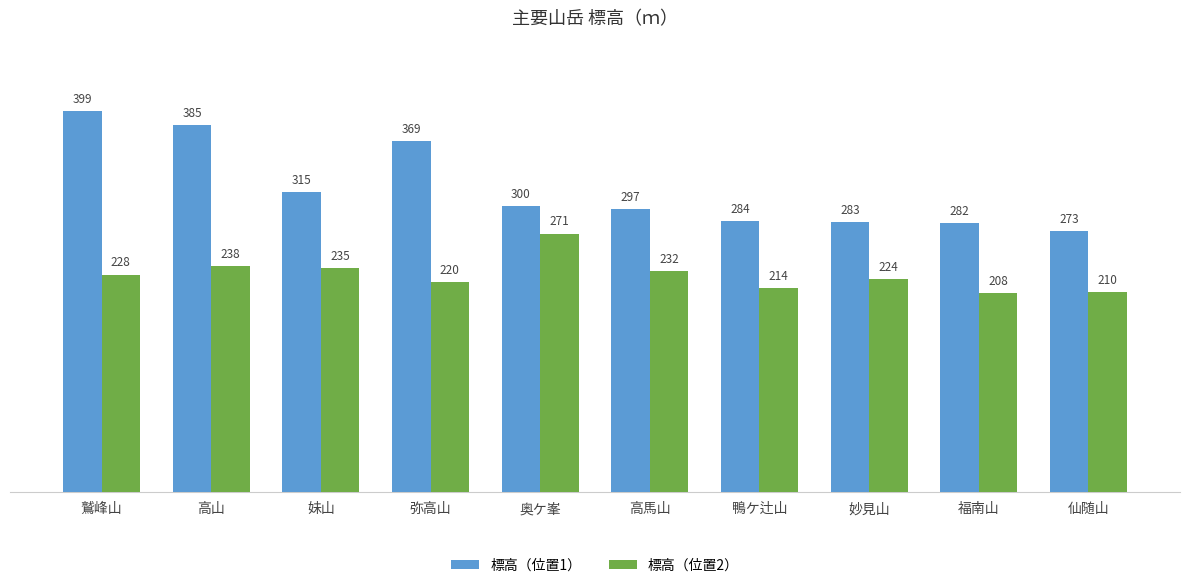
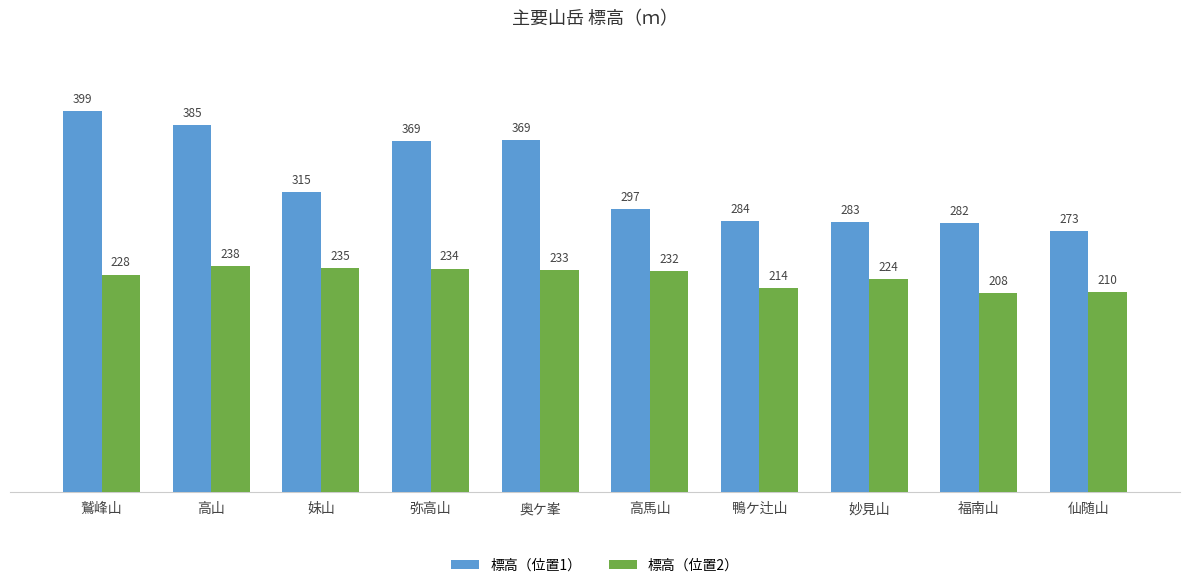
  {
    "標高（位置1）": {
      "鷲峰山": 399,
      "高山": 385,
      "妹山": 315,
      "弥高山": 369,
-     "奥ケ峯": 300,
+     "奥ケ峯": 369,
      "高馬山": 297,
      "鴨ケ辻山": 284,
      "妙見山": 283,
      "福南山": 282,
      "仙随山": 273
    },
    "標高（位置2）": {
      "鷲峰山": 228,
      "高山": 238,
      "妹山": 235,
-     "弥高山": 220,
-     "奥ケ峯": 271,
+     "弥高山": 234,
+     "奥ケ峯": 233,
      "高馬山": 232,
      "鴨ケ辻山": 214,
      "妙見山": 224,
      "福南山": 208,
      "仙随山": 210
    }
  }
